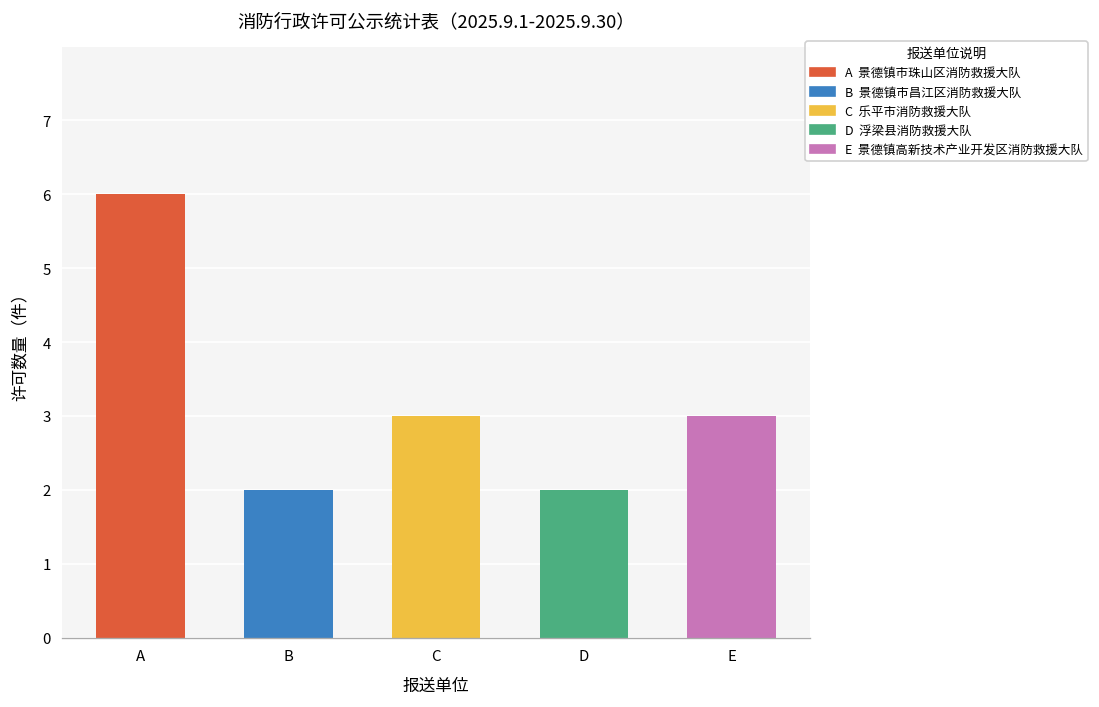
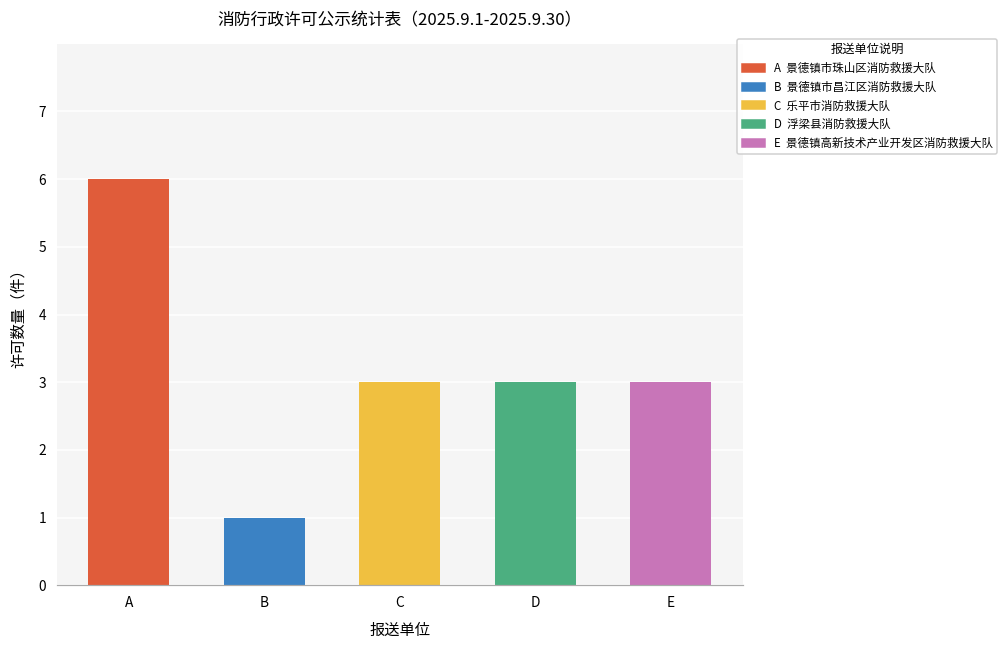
  {
    "A": 6,
-   "B": 2,
+   "B": 1,
    "C": 3,
-   "D": 2,
+   "D": 3,
    "E": 3
  }
